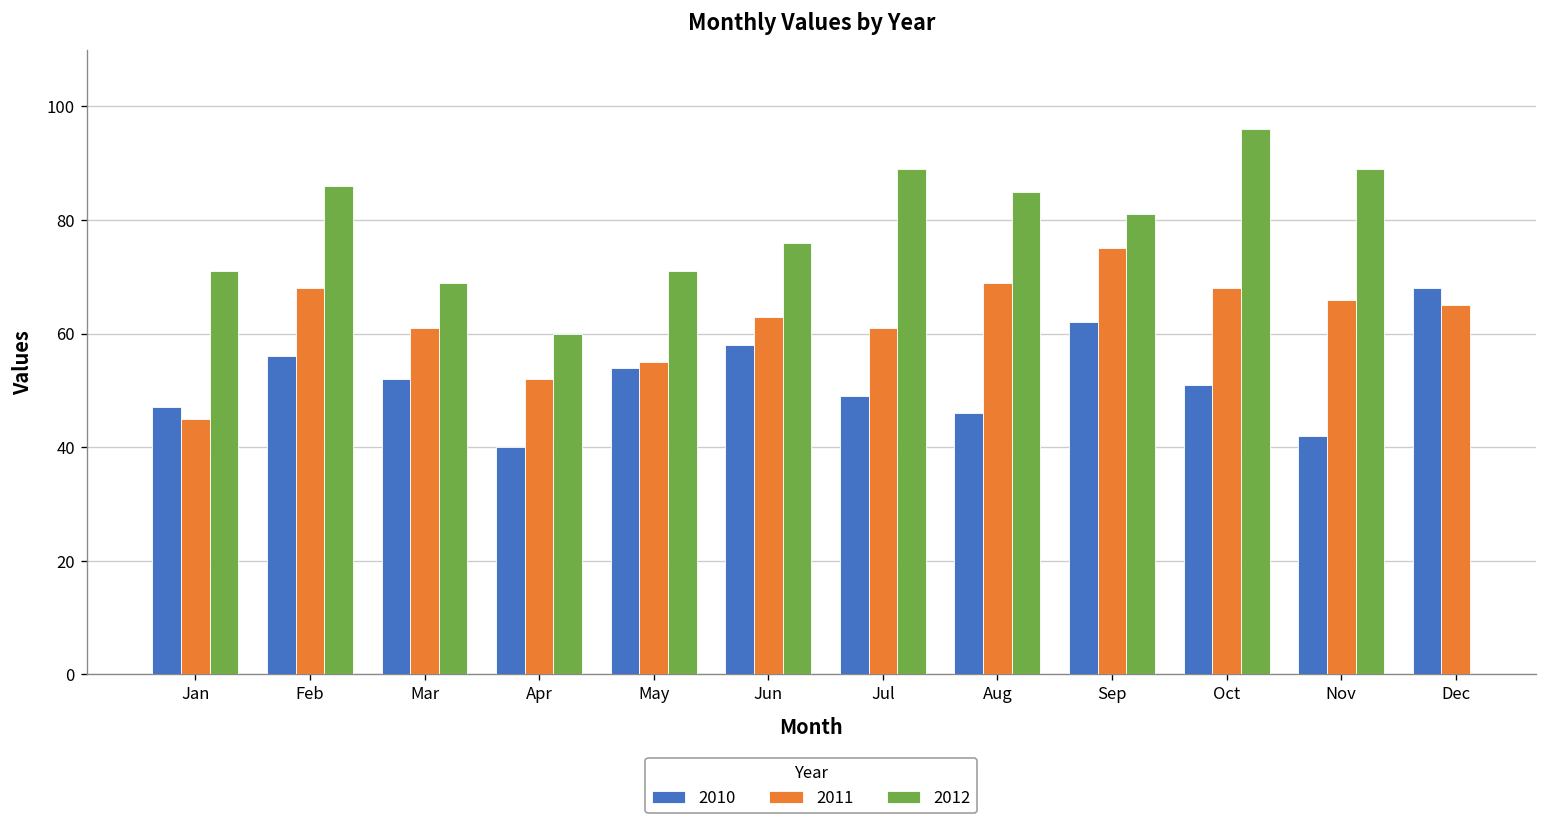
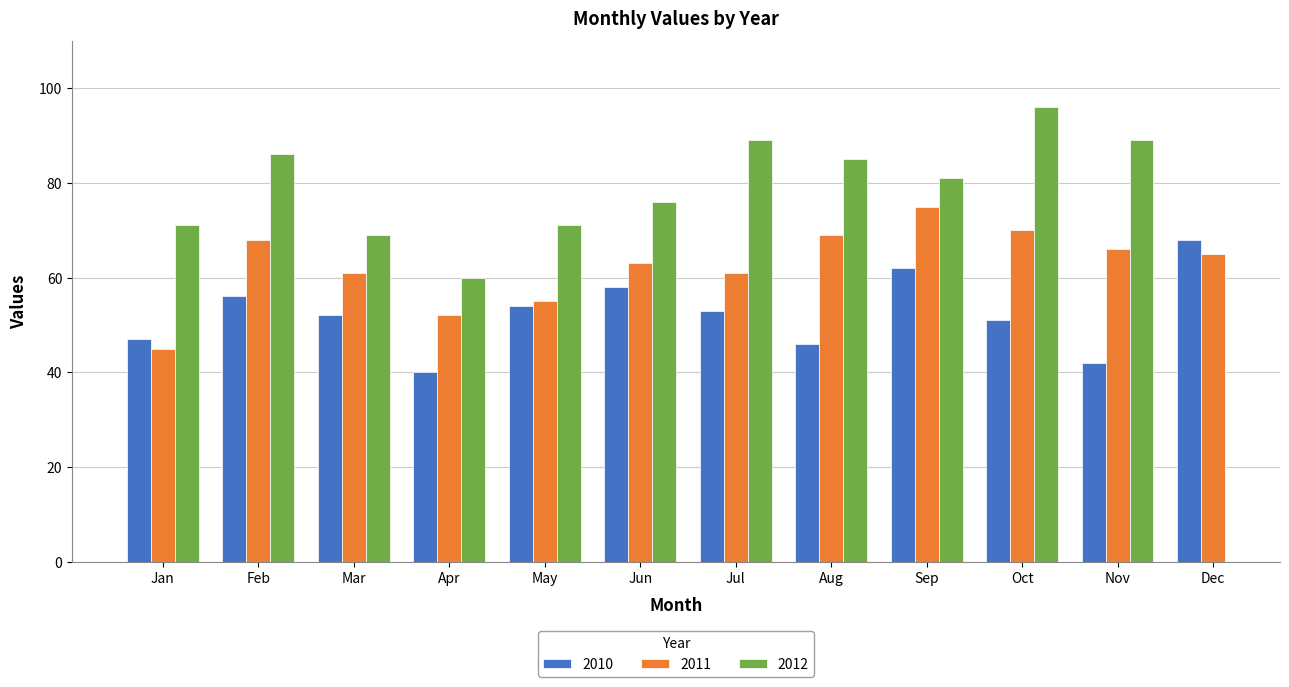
  {
    "2010": {
      "Jan": 47,
      "Feb": 56,
      "Mar": 52,
      "Apr": 40,
      "May": 54,
      "Jun": 58,
-     "Jul": 49,
+     "Jul": 53,
      "Aug": 46,
      "Sep": 62,
      "Oct": 51,
      "Nov": 42,
      "Dec": 68
    },
    "2011": {
      "Jan": 45,
      "Feb": 68,
      "Mar": 61,
      "Apr": 52,
      "May": 55,
      "Jun": 63,
      "Jul": 61,
      "Aug": 69,
      "Sep": 75,
-     "Oct": 68,
+     "Oct": 70,
      "Nov": 66,
      "Dec": 65
    }
  }
